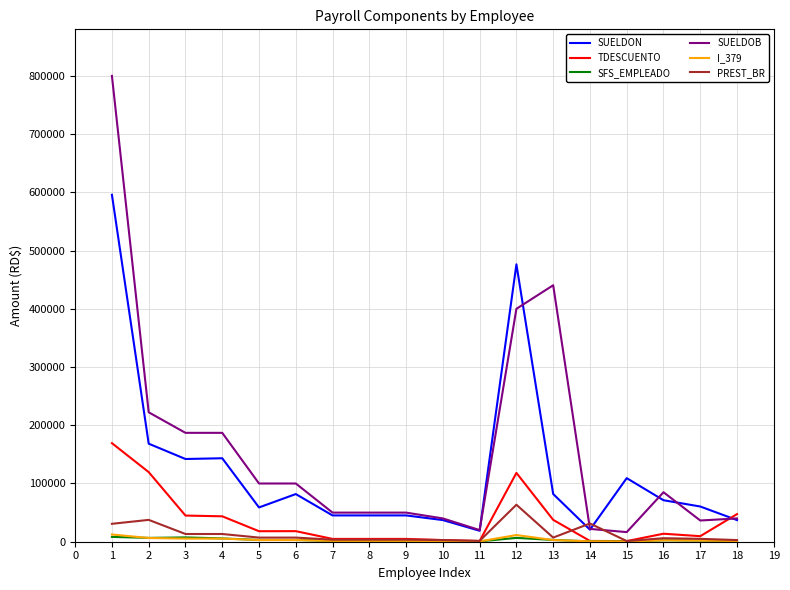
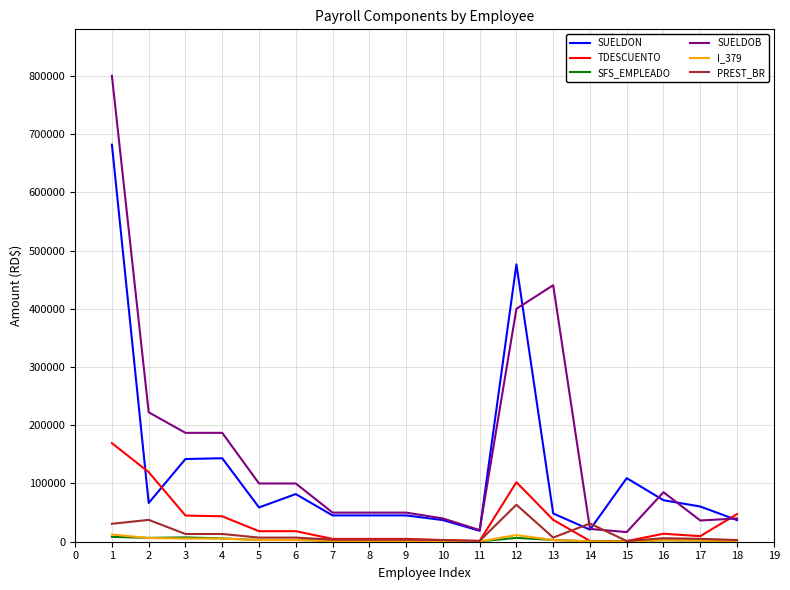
  {
    "SUELDON": {
-     "1": 600000,
-     "2": 170000,
+     "1": 680000,
+     "2": 70000,
      "3": 140000,
      "4": 140000,
      "5": 60000,
      "6": 80000,
      "7": 50000,
      "8": 50000,
      "9": 50000,
      "12": 480000,
-     "13": 80000,
+     "13": 50000,
      "15": 110000,
      "16": 70000,
      "17": 60000
    },
    "TDESCUENTO": {
      "1": 170000,
      "2": 120000,
      "3": 40000,
      "4": 40000,
      "5": 20000,
      "6": 20000,
-     "12": 120000,
+     "12": 100000,
      "13": 40000,
      "16": 10000,
      "17": 10000,
      "18": 50000
    },
    "SFS_EMPLEADO": {
      "12": 10000
    },
    "SUELDOB": {
      "1": 800000,
      "2": 220000,
      "3": 190000,
      "4": 190000,
      "5": 100000,
      "6": 100000,
      "7": 50000,
      "8": 50000,
      "9": 50000,
      "12": 400000,
      "13": 440000,
      "15": 20000,
      "16": 90000,
      "17": 40000
    },
    "I_379": {
      "12": 10000
    },
    "PREST_BR": {
      "1": 30000,
      "2": 40000,
      "3": 10000,
      "4": 10000,
      "12": 60000,
      "14": 30000
    }
  }
